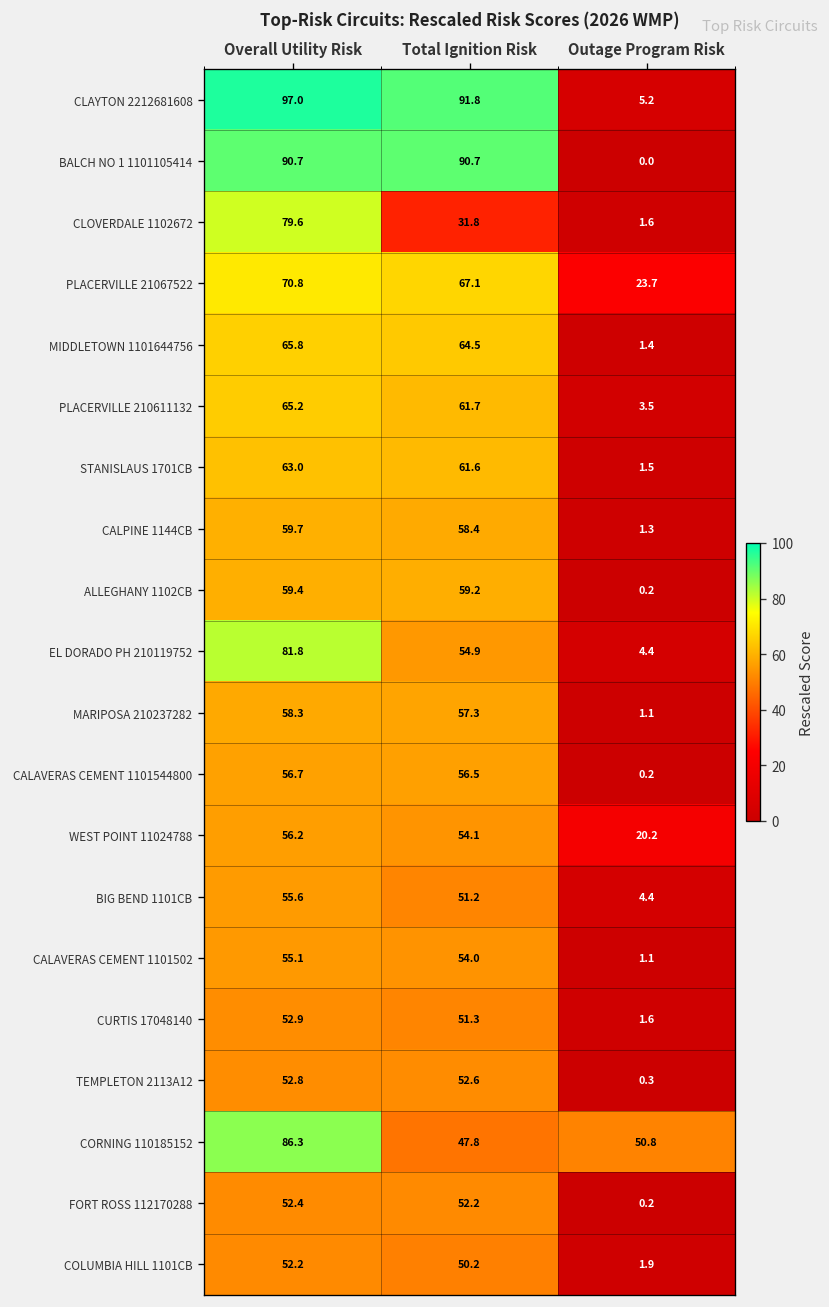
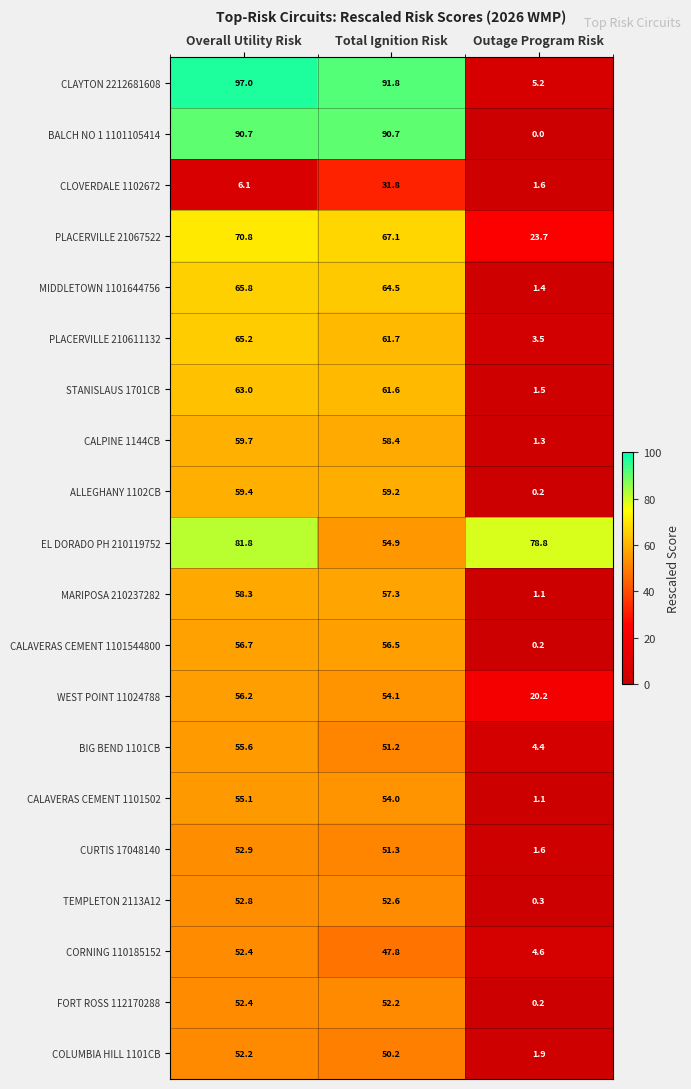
  {
    "CLAYTON 2212681608": {
      "Overall Utility Risk": 97.0,
      "Total Ignition Risk": 91.8,
      "Outage Program Risk": 5.2
    },
    "BALCH NO 1 1101105414": {
      "Overall Utility Risk": 90.7,
      "Total Ignition Risk": 90.7,
      "Outage Program Risk": 0.0
    },
    "CLOVERDALE 1102672": {
-     "Overall Utility Risk": 79.6,
+     "Overall Utility Risk": 6.1,
      "Total Ignition Risk": 31.8,
      "Outage Program Risk": 1.6
    },
    "PLACERVILLE 21067522": {
      "Overall Utility Risk": 70.8,
      "Total Ignition Risk": 67.1,
      "Outage Program Risk": 23.7
    },
    "MIDDLETOWN 1101644756": {
      "Overall Utility Risk": 65.8,
      "Total Ignition Risk": 64.5,
      "Outage Program Risk": 1.4
    },
    "PLACERVILLE 210611132": {
      "Overall Utility Risk": 65.2,
      "Total Ignition Risk": 61.7,
      "Outage Program Risk": 3.5
    },
    "STANISLAUS 1701CB": {
      "Overall Utility Risk": 63.0,
      "Total Ignition Risk": 61.6,
      "Outage Program Risk": 1.5
    },
    "CALPINE 1144CB": {
      "Overall Utility Risk": 59.7,
      "Total Ignition Risk": 58.4,
      "Outage Program Risk": 1.3
    },
    "ALLEGHANY 1102CB": {
      "Overall Utility Risk": 59.4,
      "Total Ignition Risk": 59.2,
      "Outage Program Risk": 0.2
    },
    "EL DORADO PH 210119752": {
      "Overall Utility Risk": 81.8,
      "Total Ignition Risk": 54.9,
-     "Outage Program Risk": 4.4
+     "Outage Program Risk": 78.8
    },
    "MARIPOSA 210237282": {
      "Overall Utility Risk": 58.3,
      "Total Ignition Risk": 57.3,
      "Outage Program Risk": 1.1
    },
    "CALAVERAS CEMENT 1101544800": {
      "Overall Utility Risk": 56.7,
      "Total Ignition Risk": 56.5,
      "Outage Program Risk": 0.2
    },
    "WEST POINT 11024788": {
      "Overall Utility Risk": 56.2,
      "Total Ignition Risk": 54.1,
      "Outage Program Risk": 20.2
    },
    "BIG BEND 1101CB": {
      "Overall Utility Risk": 55.6,
      "Total Ignition Risk": 51.2,
      "Outage Program Risk": 4.4
    },
    "CALAVERAS CEMENT 1101502": {
      "Overall Utility Risk": 55.1,
      "Total Ignition Risk": 54.0,
      "Outage Program Risk": 1.1
    },
    "CURTIS 17048140": {
      "Overall Utility Risk": 52.9,
      "Total Ignition Risk": 51.3,
      "Outage Program Risk": 1.6
    },
    "TEMPLETON 2113A12": {
      "Overall Utility Risk": 52.8,
      "Total Ignition Risk": 52.6,
      "Outage Program Risk": 0.3
    },
    "CORNING 110185152": {
-     "Overall Utility Risk": 86.3,
+     "Overall Utility Risk": 52.4,
      "Total Ignition Risk": 47.8,
-     "Outage Program Risk": 50.8
+     "Outage Program Risk": 4.6
    },
    "FORT ROSS 112170288": {
      "Overall Utility Risk": 52.4,
      "Total Ignition Risk": 52.2,
      "Outage Program Risk": 0.2
    },
    "COLUMBIA HILL 1101CB": {
      "Overall Utility Risk": 52.2,
      "Total Ignition Risk": 50.2,
      "Outage Program Risk": 1.9
    }
  }
